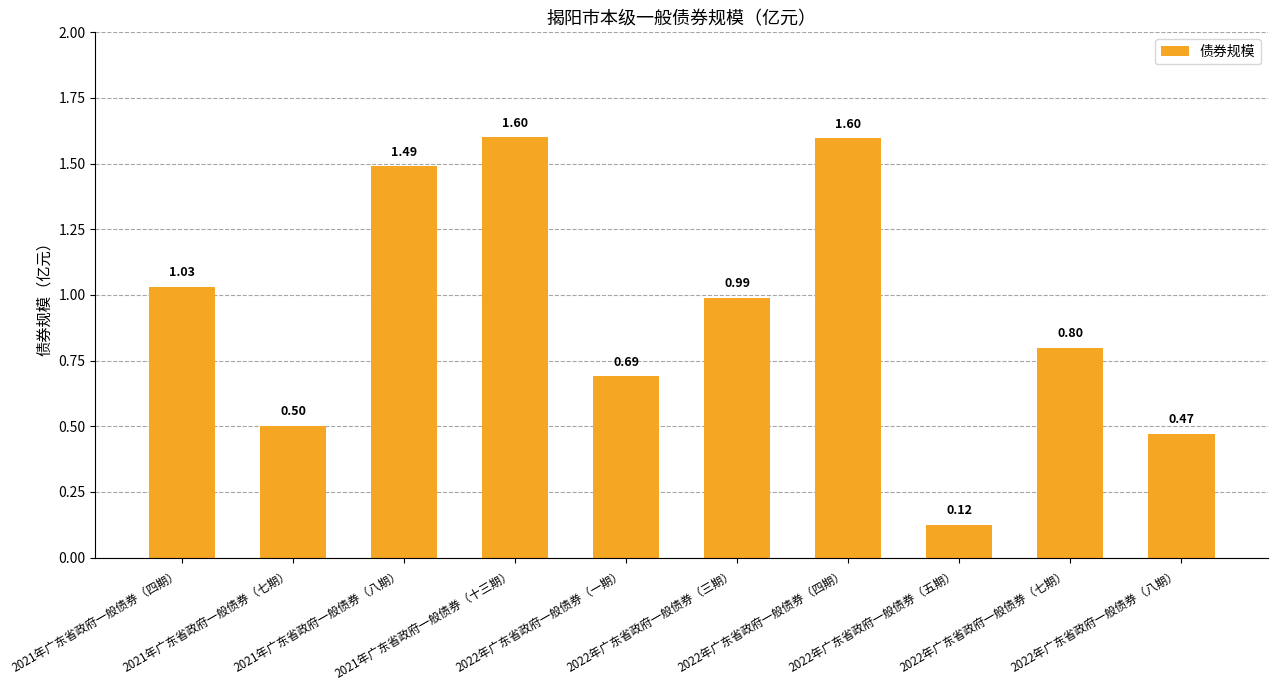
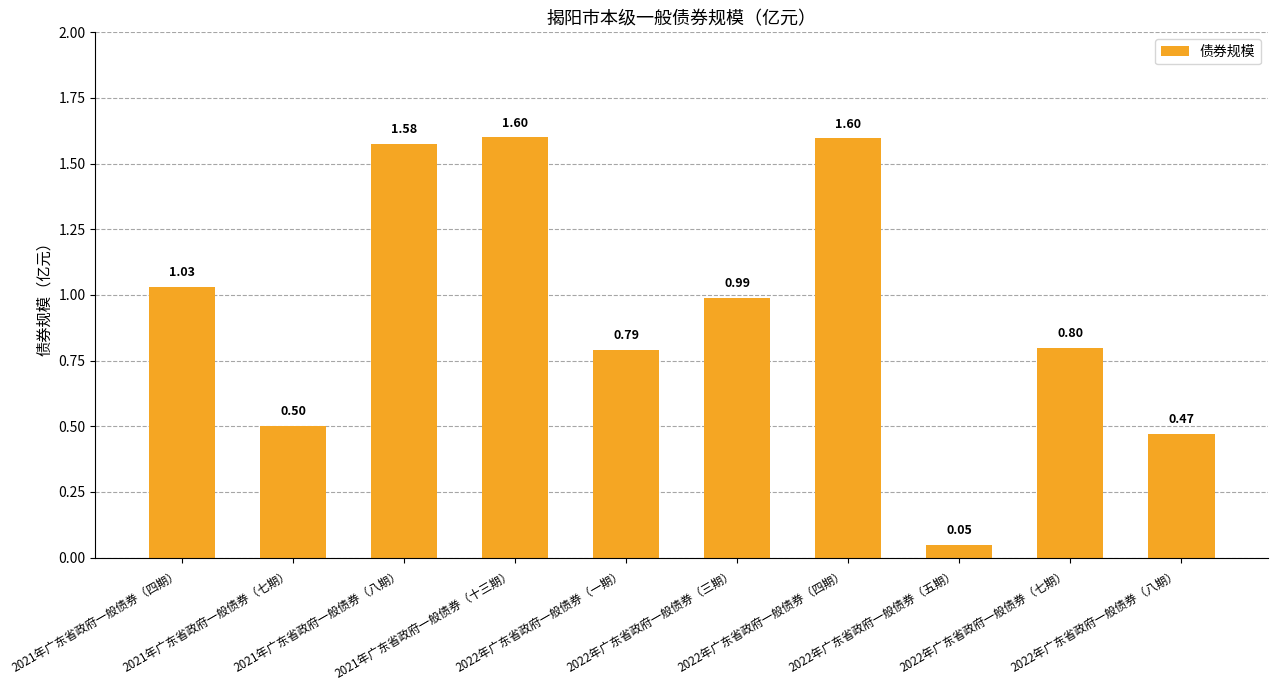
  {
    "2021年广东省政府一般债券（四期）": 1.03,
    "2021年广东省政府一般债券（七期）": 0.50,
-   "2021年广东省政府一般债券（八期）": 1.49,
+   "2021年广东省政府一般债券（八期）": 1.58,
    "2021年广东省政府一般债券（十三期）": 1.60,
-   "2022年广东省政府一般债券（一期）": 0.69,
+   "2022年广东省政府一般债券（一期）": 0.79,
    "2022年广东省政府一般债券（三期）": 0.99,
    "2022年广东省政府一般债券（四期）": 1.60,
-   "2022年广东省政府一般债券（五期）": 0.12,
+   "2022年广东省政府一般债券（五期）": 0.05,
    "2022年广东省政府一般债券（七期）": 0.80,
    "2022年广东省政府一般债券（八期）": 0.47
  }
